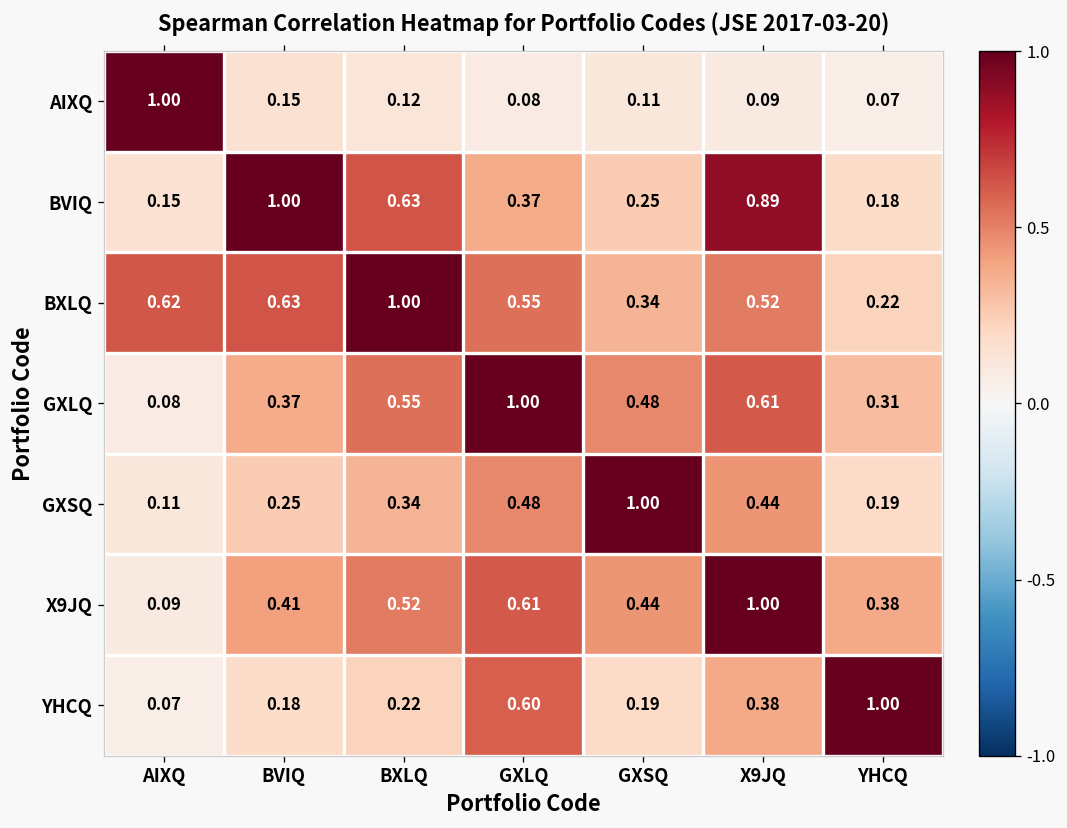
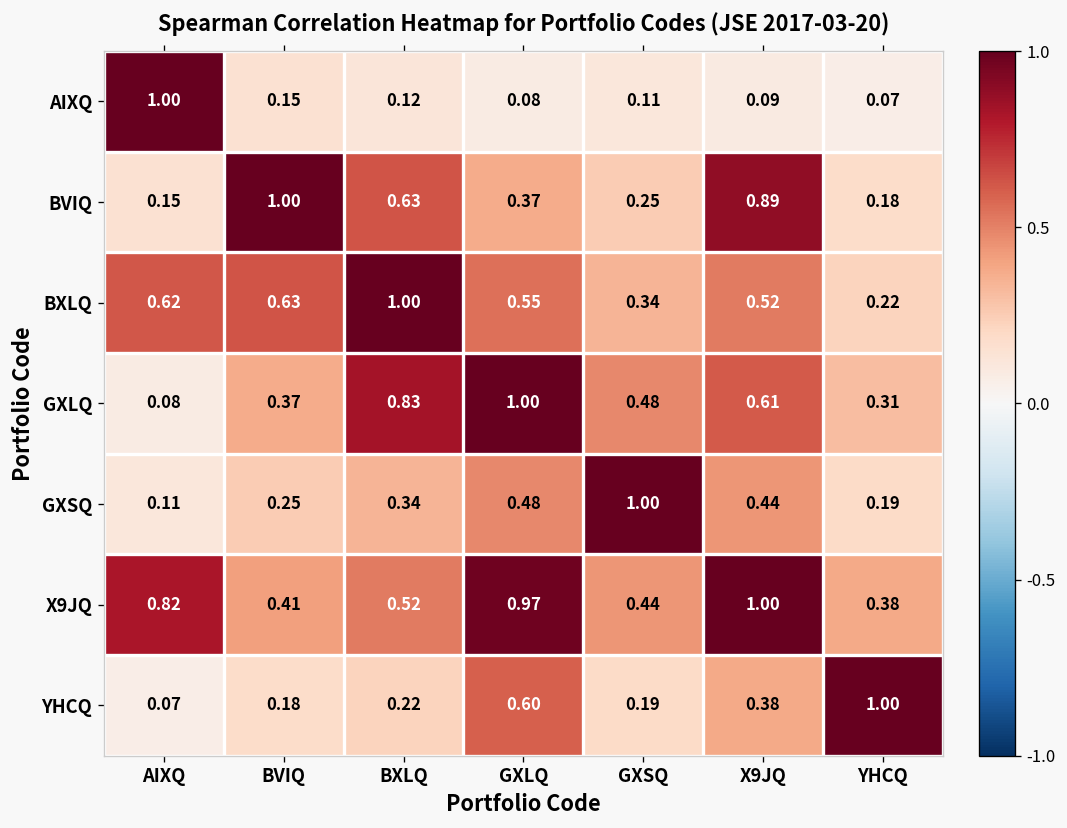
  {
    "AIXQ": {
      "AIXQ": 1.00,
      "BVIQ": 0.15,
      "BXLQ": 0.12,
      "GXLQ": 0.08,
      "GXSQ": 0.11,
      "X9JQ": 0.09,
      "YHCQ": 0.07
    },
    "BVIQ": {
      "AIXQ": 0.15,
      "BVIQ": 1.00,
      "BXLQ": 0.63,
      "GXLQ": 0.37,
      "GXSQ": 0.25,
      "X9JQ": 0.89,
      "YHCQ": 0.18
    },
    "BXLQ": {
      "AIXQ": 0.62,
      "BVIQ": 0.63,
      "BXLQ": 1.00,
      "GXLQ": 0.55,
      "GXSQ": 0.34,
      "X9JQ": 0.52,
      "YHCQ": 0.22
    },
    "GXLQ": {
      "AIXQ": 0.08,
      "BVIQ": 0.37,
-     "BXLQ": 0.55,
+     "BXLQ": 0.83,
      "GXLQ": 1.00,
      "GXSQ": 0.48,
      "X9JQ": 0.61,
      "YHCQ": 0.31
    },
    "GXSQ": {
      "AIXQ": 0.11,
      "BVIQ": 0.25,
      "BXLQ": 0.34,
      "GXLQ": 0.48,
      "GXSQ": 1.00,
      "X9JQ": 0.44,
      "YHCQ": 0.19
    },
    "X9JQ": {
-     "AIXQ": 0.09,
+     "AIXQ": 0.82,
      "BVIQ": 0.41,
      "BXLQ": 0.52,
-     "GXLQ": 0.61,
+     "GXLQ": 0.97,
      "GXSQ": 0.44,
      "X9JQ": 1.00,
      "YHCQ": 0.38
    },
    "YHCQ": {
      "AIXQ": 0.07,
      "BVIQ": 0.18,
      "BXLQ": 0.22,
      "GXLQ": 0.60,
      "GXSQ": 0.19,
      "X9JQ": 0.38,
      "YHCQ": 1.00
    }
  }
